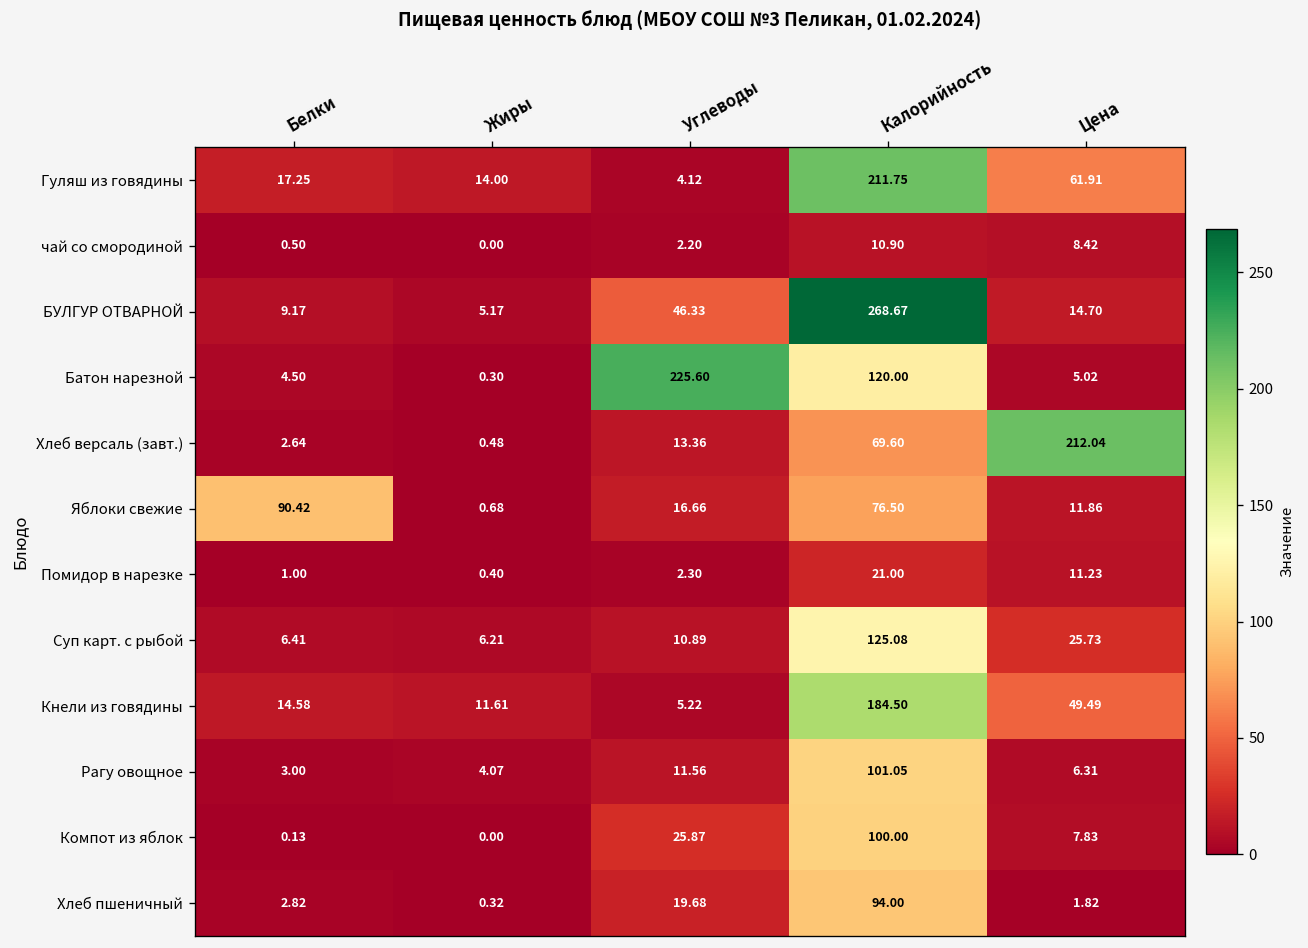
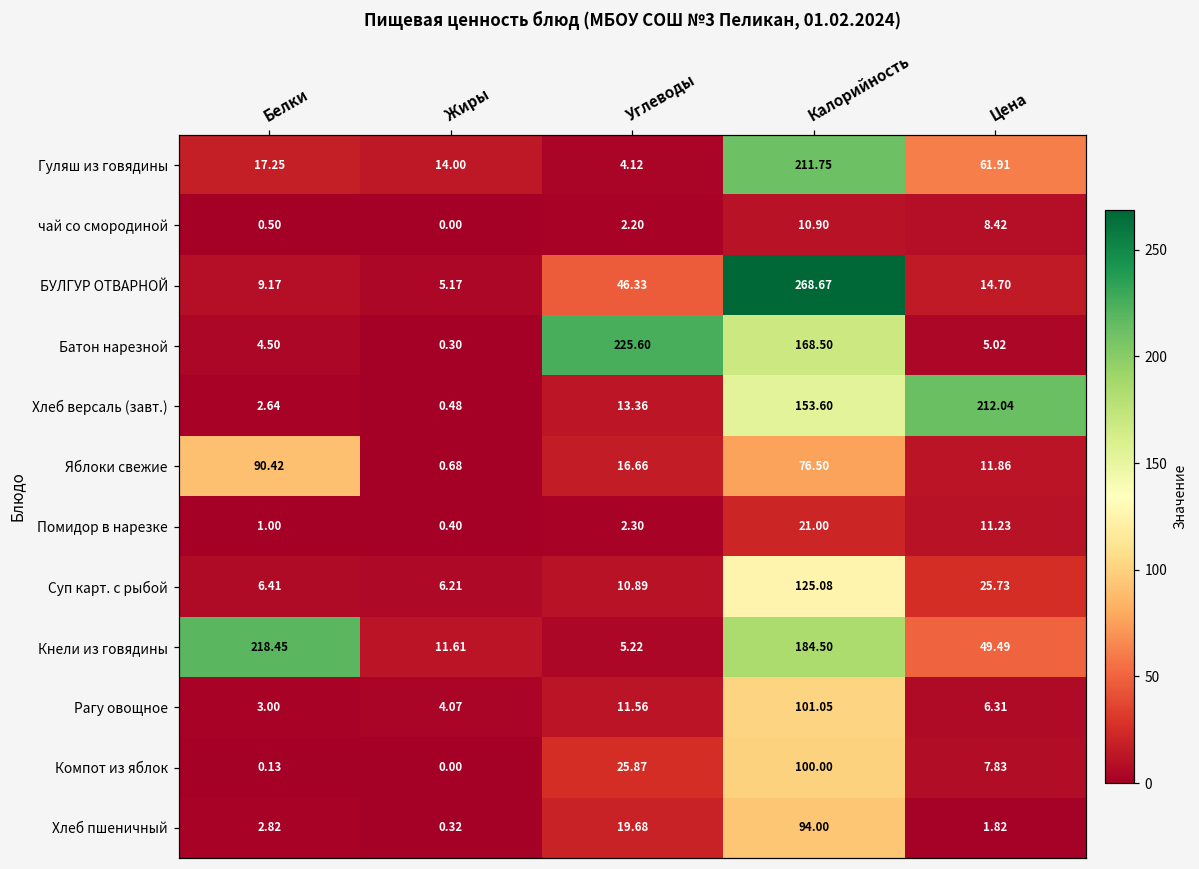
  {
    "Гуляш из говядины": {
      "Белки": 17.25,
      "Жиры": 14.00,
      "Углеводы": 4.12,
      "Калорийность": 211.75,
      "Цена": 61.91
    },
    "чай со смородиной": {
      "Белки": 0.50,
      "Жиры": 0.00,
      "Углеводы": 2.20,
      "Калорийность": 10.90,
      "Цена": 8.42
    },
    "БУЛГУР ОТВАРНОЙ": {
      "Белки": 9.17,
      "Жиры": 5.17,
      "Углеводы": 46.33,
      "Калорийность": 268.67,
      "Цена": 14.70
    },
    "Батон нарезной": {
      "Белки": 4.50,
      "Жиры": 0.30,
      "Углеводы": 225.60,
-     "Калорийность": 120.00,
+     "Калорийность": 168.50,
      "Цена": 5.02
    },
    "Хлеб версаль (завт.)": {
      "Белки": 2.64,
      "Жиры": 0.48,
      "Углеводы": 13.36,
-     "Калорийность": 69.60,
+     "Калорийность": 153.60,
      "Цена": 212.04
    },
    "Яблоки свежие": {
      "Белки": 90.42,
      "Жиры": 0.68,
      "Углеводы": 16.66,
      "Калорийность": 76.50,
      "Цена": 11.86
    },
    "Помидор в нарезке": {
      "Белки": 1.00,
      "Жиры": 0.40,
      "Углеводы": 2.30,
      "Калорийность": 21.00,
      "Цена": 11.23
    },
    "Суп карт. с рыбой": {
      "Белки": 6.41,
      "Жиры": 6.21,
      "Углеводы": 10.89,
      "Калорийность": 125.08,
      "Цена": 25.73
    },
    "Кнели из говядины": {
-     "Белки": 14.58,
+     "Белки": 218.45,
      "Жиры": 11.61,
      "Углеводы": 5.22,
      "Калорийность": 184.50,
      "Цена": 49.49
    },
    "Рагу овощное": {
      "Белки": 3.00,
      "Жиры": 4.07,
      "Углеводы": 11.56,
      "Калорийность": 101.05,
      "Цена": 6.31
    },
    "Компот из яблок": {
      "Белки": 0.13,
      "Жиры": 0.00,
      "Углеводы": 25.87,
      "Калорийность": 100.00,
      "Цена": 7.83
    },
    "Хлеб пшеничный": {
      "Белки": 2.82,
      "Жиры": 0.32,
      "Углеводы": 19.68,
      "Калорийность": 94.00,
      "Цена": 1.82
    }
  }
